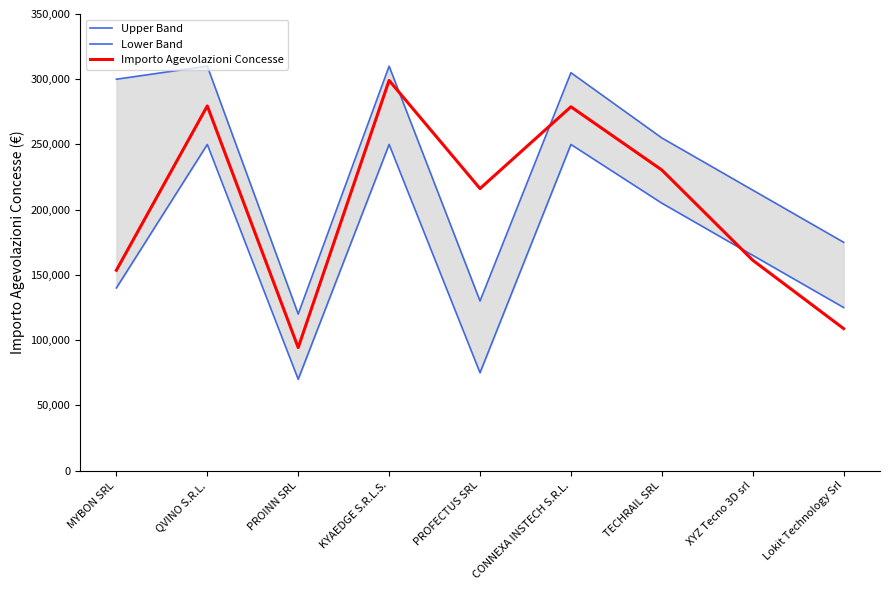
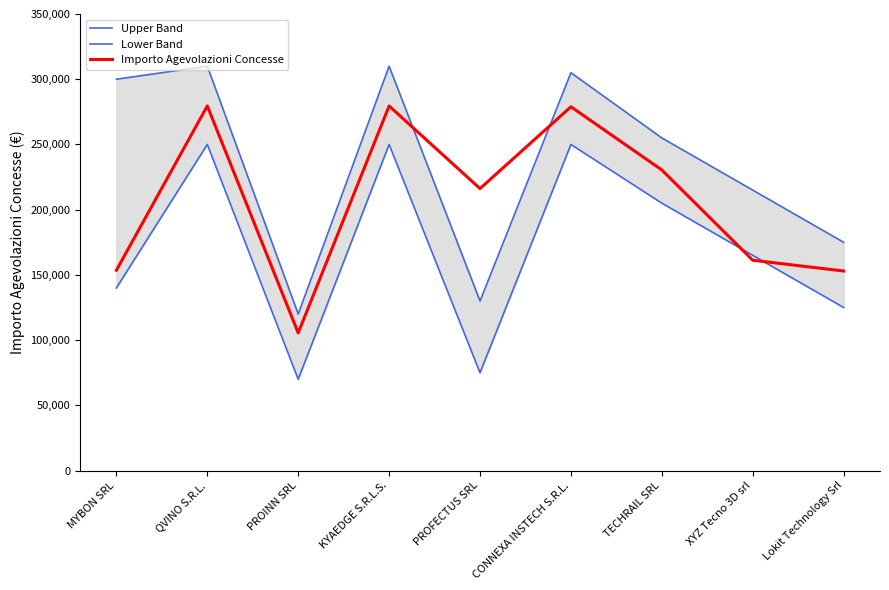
  {
    "Importo Agevolazioni Concesse": {
      "MYBON SRL": "154,000",
      "QVINO S.R.L.": "280,000",
-     "PROINN SRL": "94,000",
-     "KYAEDGE S.R.L.S.": "299,000",
+     "PROINN SRL": "106,000",
+     "KYAEDGE S.R.L.S.": "279,000",
      "PROFECTUS SRL": "216,000",
      "CONNEXA INSTECH S.R.L.": "279,000",
      "TECHRAIL SRL": "230,000",
      "XYZ Tecno 3D srl": "161,000",
-     "Lokit Technology Srl": "109,000"
+     "Lokit Technology Srl": "153,000"
    }
  }
